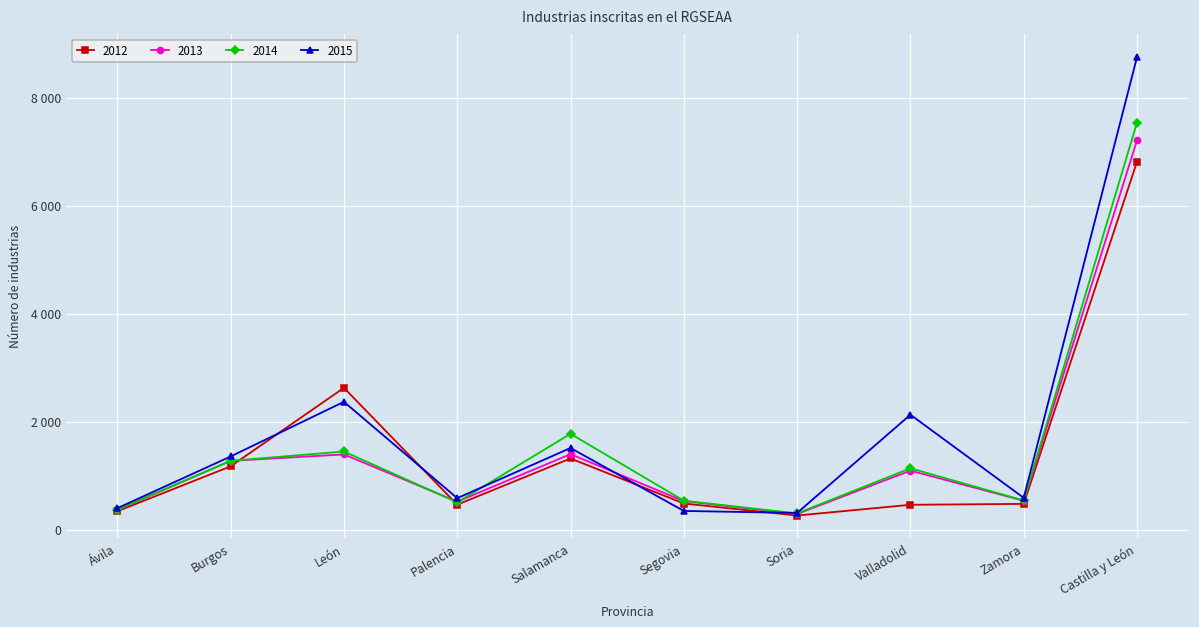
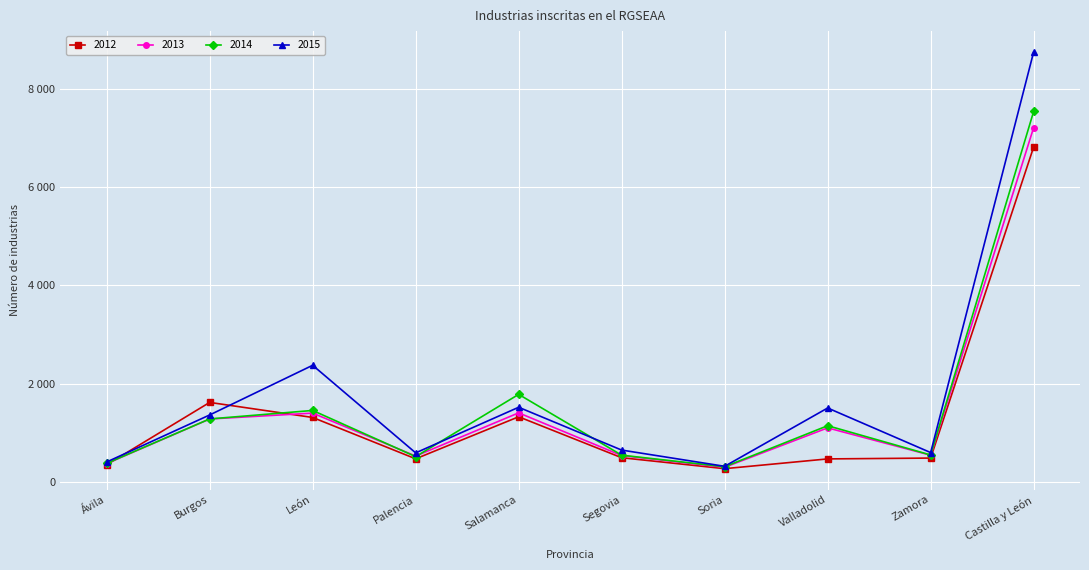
  {
    "2012": {
-     "Burgos": 1200,
-     "León": 2600,
+     "Burgos": 1600,
+     "León": 1300,
      "Salamanca": 1300,
      "Valladolid": 500,
      "Zamora": 500,
      "Castilla y León": 6800
    },
    "2013": {
      "León": 1400,
      "Salamanca": 1400,
      "Castilla y León": 7200
    },
    "2014": {
      "León": 1500,
      "Salamanca": 1800,
      "Castilla y León": 7600
    },
    "2015": {
      "Burgos": 1400,
      "León": 2400,
      "Palencia": 600,
      "Salamanca": 1500,
-     "Segovia": 400,
-     "Valladolid": 2100,
+     "Segovia": 600,
+     "Valladolid": 1500,
      "Castilla y León": 8800
    }
  }
